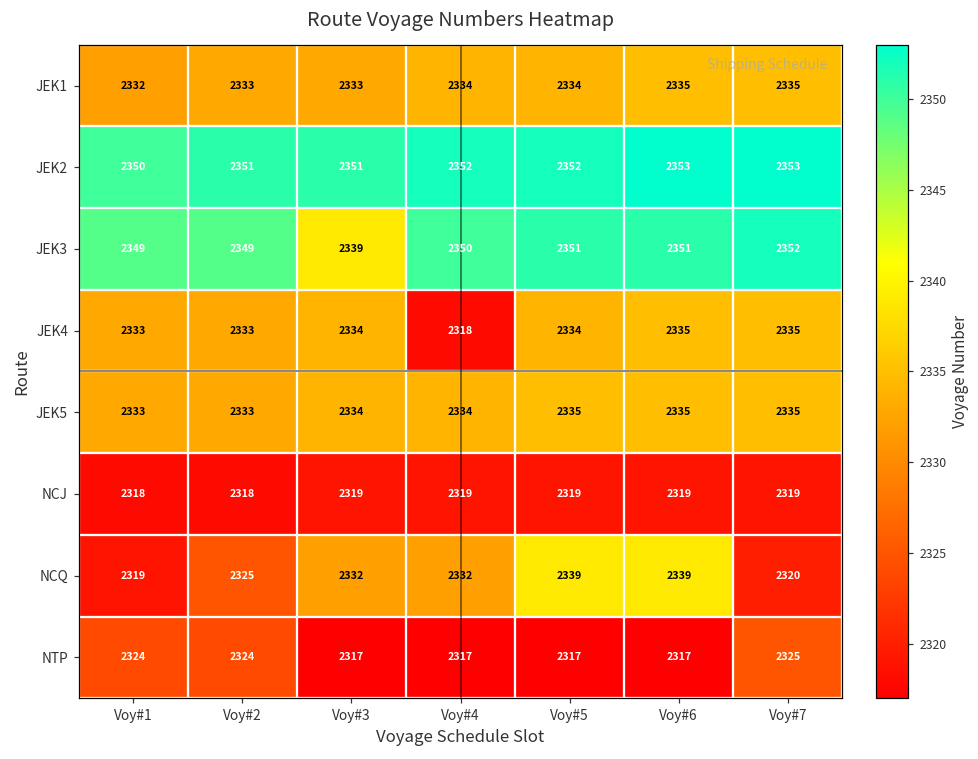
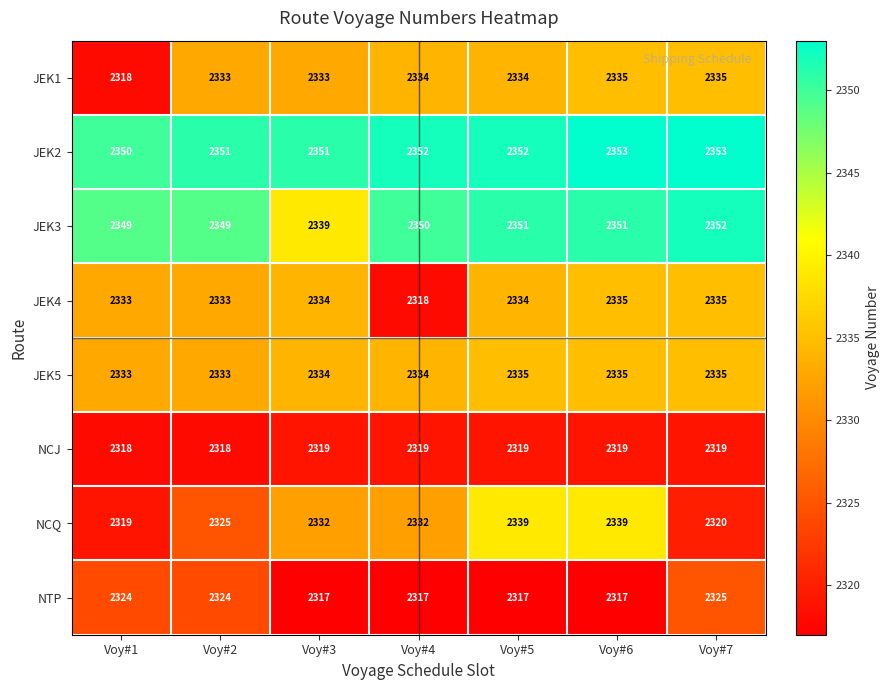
  {
    "JEK1": {
-     "Voy#1": 2332,
+     "Voy#1": 2318,
      "Voy#2": 2333,
      "Voy#3": 2333,
      "Voy#4": 2334,
      "Voy#5": 2334,
      "Voy#6": 2335
    },
    "JEK2": {
      "Voy#1": 2350,
      "Voy#2": 2351,
      "Voy#3": 2351,
      "Voy#4": 2352,
      "Voy#5": 2352,
      "Voy#6": 2353,
      "Voy#7": 2353
    },
    "JEK3": {
      "Voy#1": 2349,
      "Voy#2": 2349,
      "Voy#3": 2339,
      "Voy#4": 2350,
      "Voy#5": 2351,
      "Voy#6": 2351,
      "Voy#7": 2352
    },
    "JEK4": {
      "Voy#1": 2333,
      "Voy#2": 2333,
      "Voy#3": 2334,
      "Voy#4": 2318,
      "Voy#5": 2334,
      "Voy#6": 2335,
      "Voy#7": 2335
    },
    "JEK5": {
      "Voy#1": 2333,
      "Voy#2": 2333,
      "Voy#3": 2334,
      "Voy#4": 2334,
      "Voy#5": 2335,
      "Voy#6": 2335,
      "Voy#7": 2335
    },
    "NCJ": {
      "Voy#1": 2318,
      "Voy#2": 2318,
      "Voy#3": 2319,
      "Voy#4": 2319,
      "Voy#5": 2319,
      "Voy#6": 2319,
      "Voy#7": 2319
    },
    "NCQ": {
      "Voy#1": 2319,
      "Voy#2": 2325,
      "Voy#3": 2332,
      "Voy#4": 2332,
      "Voy#5": 2339,
      "Voy#6": 2339,
      "Voy#7": 2320
    },
    "NTP": {
      "Voy#1": 2324,
      "Voy#2": 2324,
      "Voy#3": 2317,
      "Voy#4": 2317,
      "Voy#5": 2317,
      "Voy#6": 2317,
      "Voy#7": 2325
    }
  }
